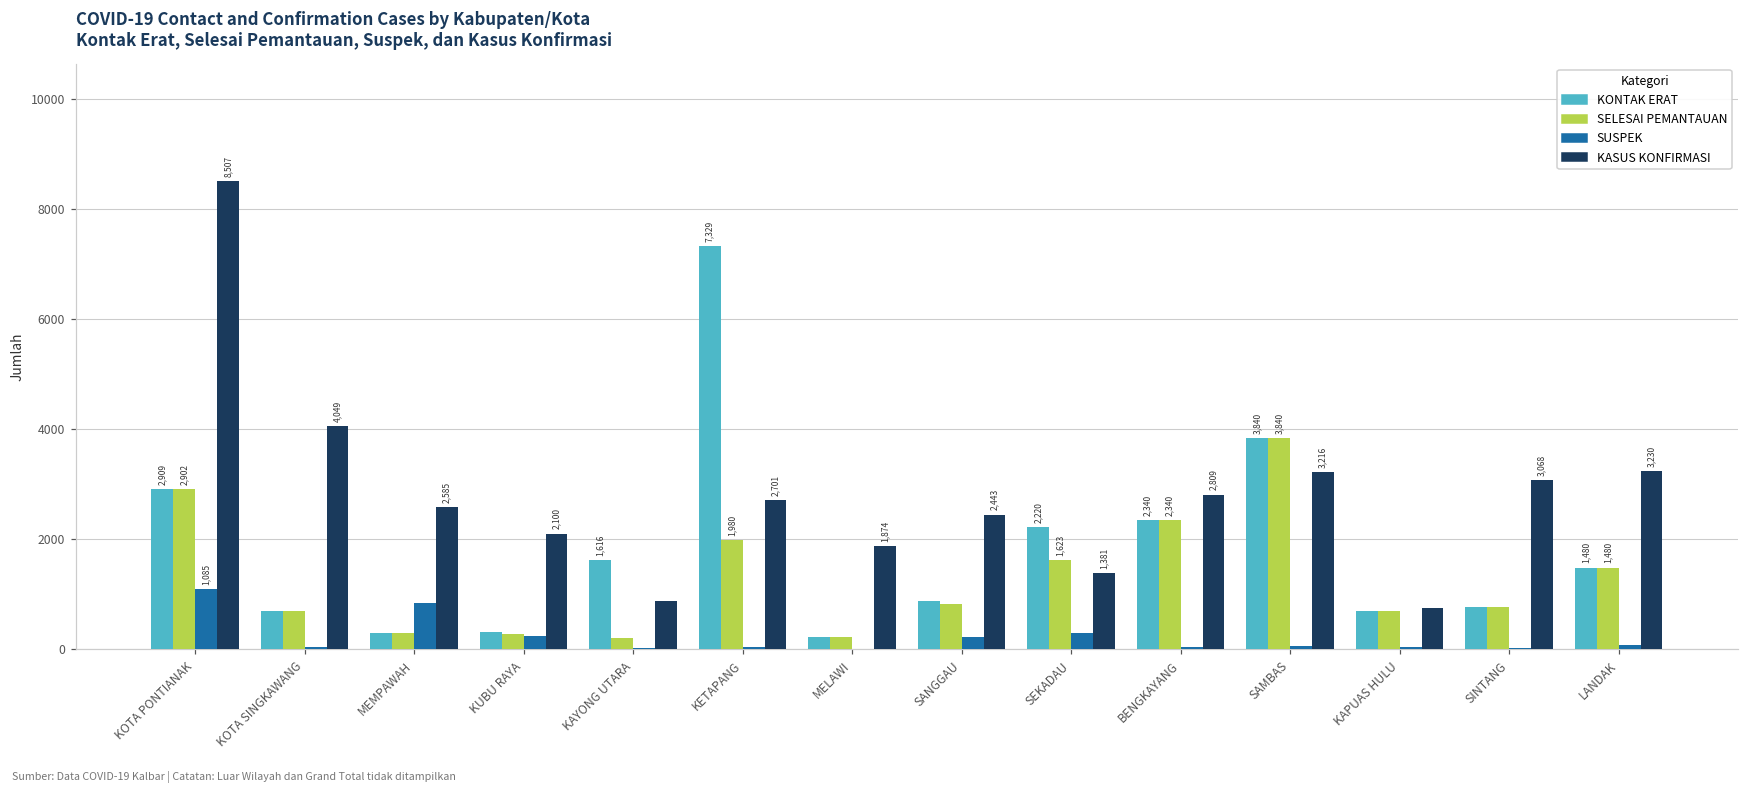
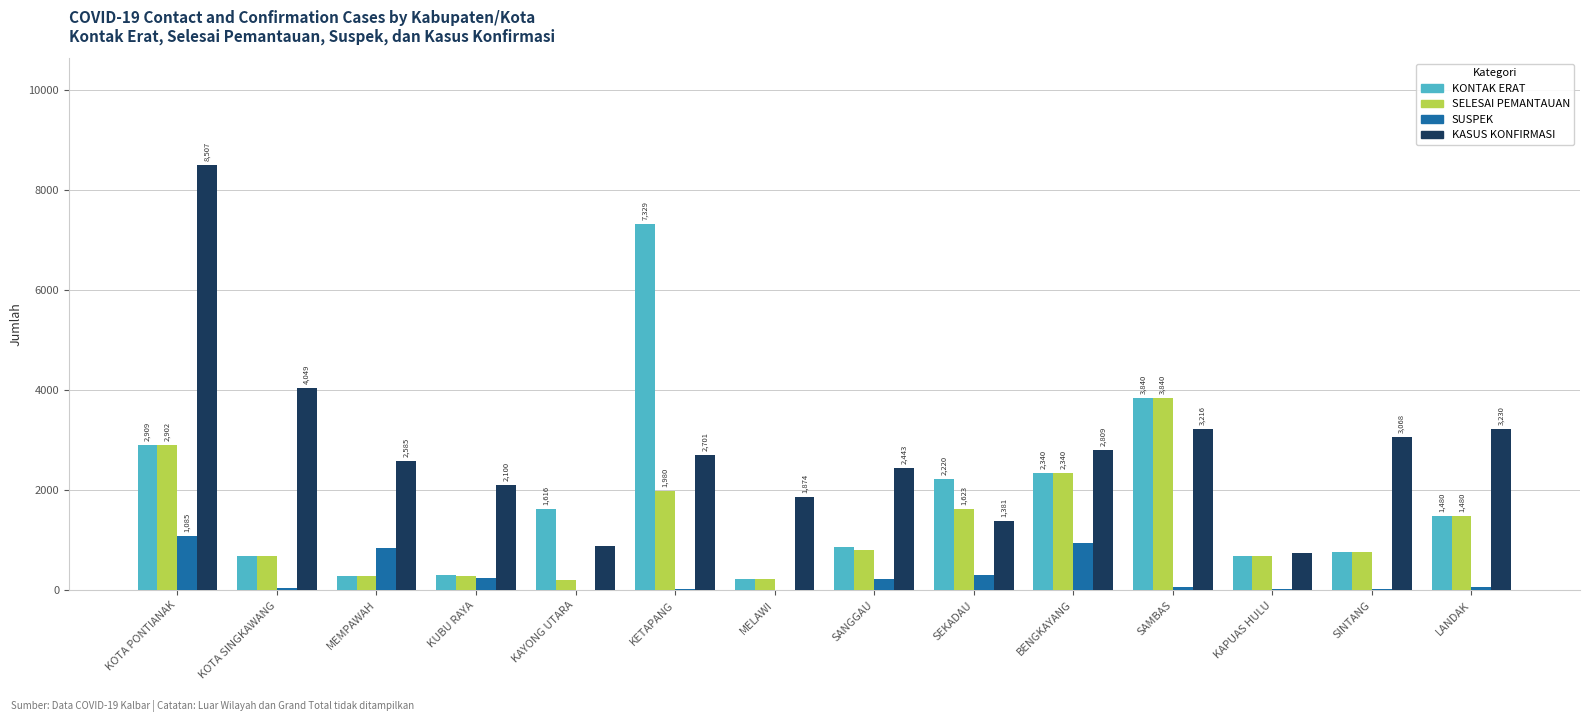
  {
    "KONTAK ERAT": {
      "KOTA PONTIANAK": "2,909",
      "KAYONG UTARA": "1,616",
      "KETAPANG": "7,329",
      "SEKADAU": "2,220",
      "BENGKAYANG": "2,340",
      "SAMBAS": "3,840",
      "LANDAK": "1,480"
    },
    "SELESAI PEMANTAUAN": {
      "KOTA PONTIANAK": "2,902",
      "KETAPANG": "1,980",
      "SEKADAU": "1,623",
      "BENGKAYANG": "2,340",
      "SAMBAS": "3,840",
      "LANDAK": "1,480"
    },
    "SUSPEK": {
      "MEMPAWAH": "800",
      "KUBU RAYA": "200",
      "SANGGAU": "200",
      "SEKADAU": "300",
-     "BENGKAYANG": "0",
+     "BENGKAYANG": "1000",
      "SAMBAS": "100",
      "LANDAK": "100"
    },
    "KASUS KONFIRMASI": {
      "KOTA PONTIANAK": "8,507",
      "KOTA SINGKAWANG": "4,049",
      "MEMPAWAH": "2,585",
      "KUBU RAYA": "2,100",
      "KETAPANG": "2,701",
      "MELAWI": "1,874",
      "SANGGAU": "2,443",
      "SEKADAU": "1,381",
      "BENGKAYANG": "2,809",
      "SAMBAS": "3,216",
      "SINTANG": "3,068",
      "LANDAK": "3,230"
    }
  }
